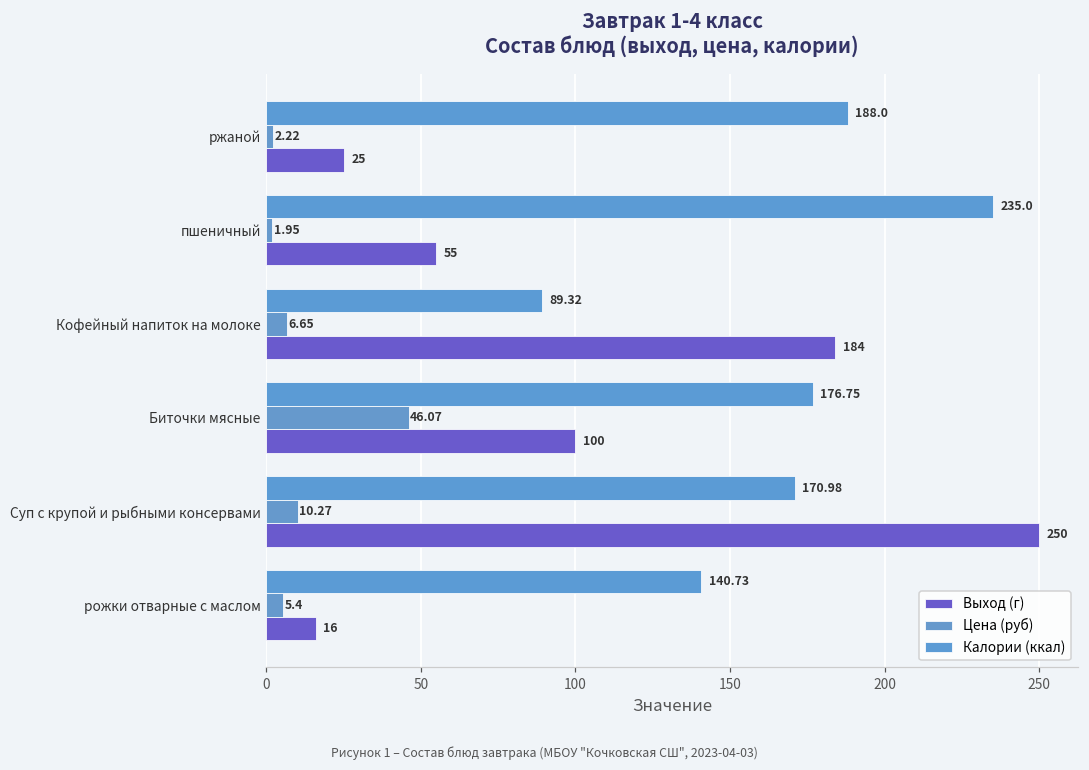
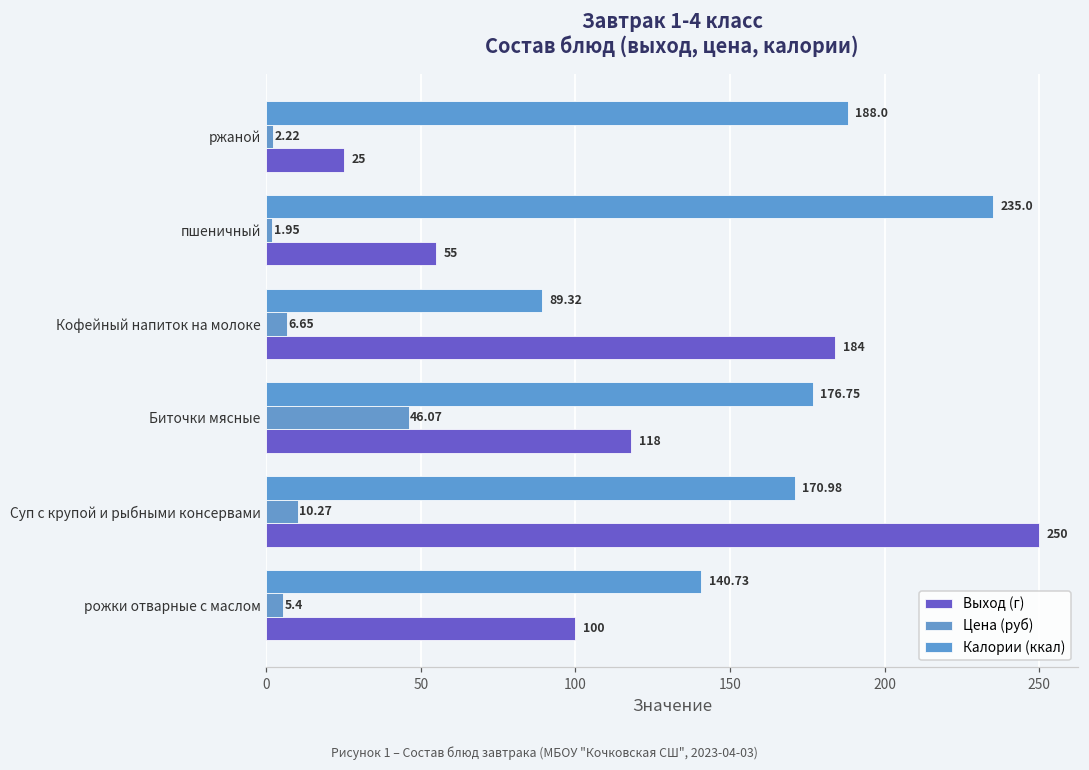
  {
    "Выход (г)": {
      "ржаной": 25,
      "пшеничный": 55,
      "Кофейный напиток на молоке": 184,
-     "Биточки мясные": 100,
+     "Биточки мясные": 118,
      "Суп с крупой и рыбными консервами": 250,
-     "рожки отварные с маслом": 16
+     "рожки отварные с маслом": 100
    }
  }
